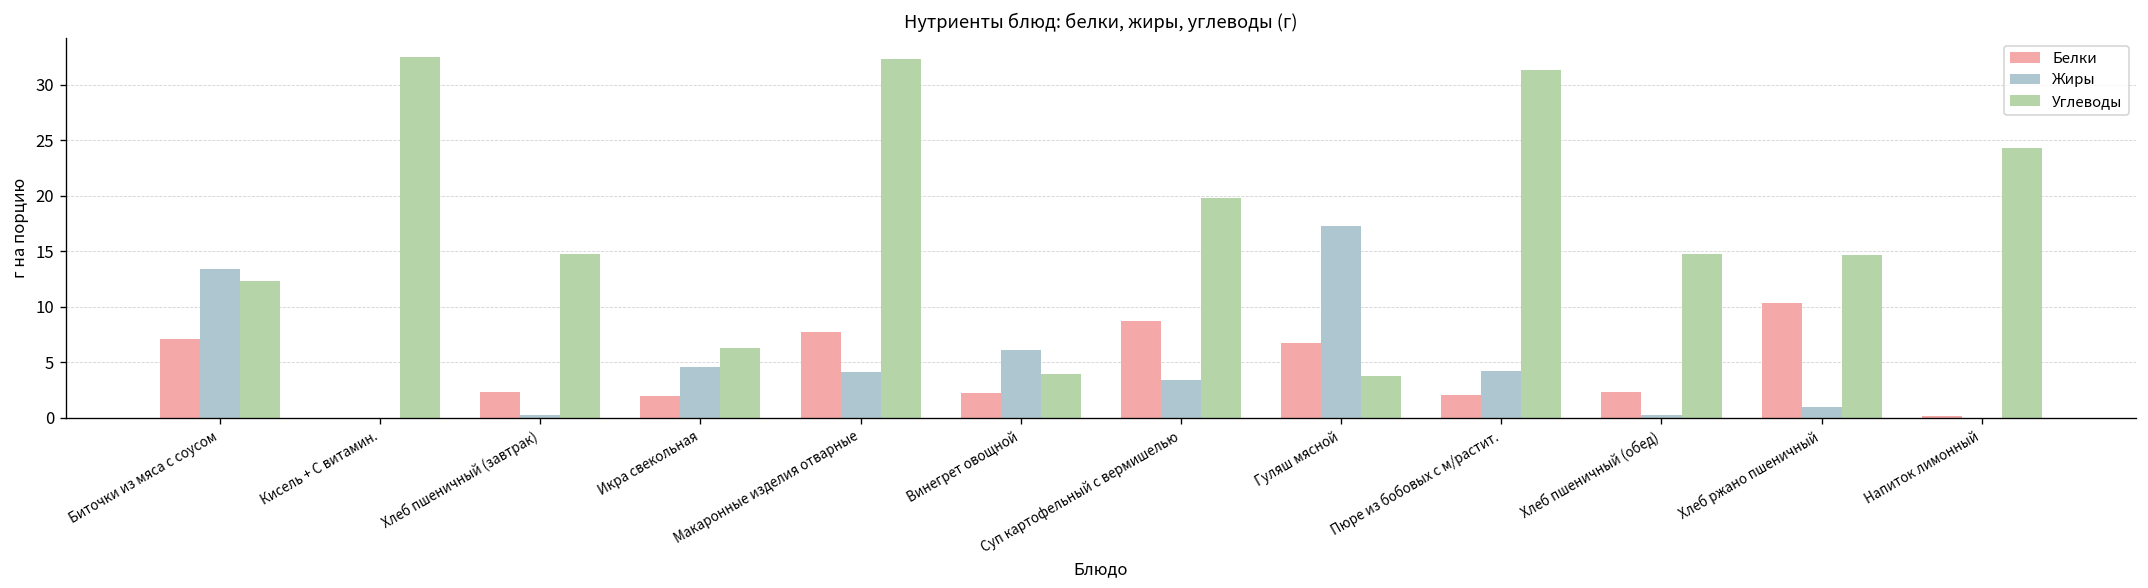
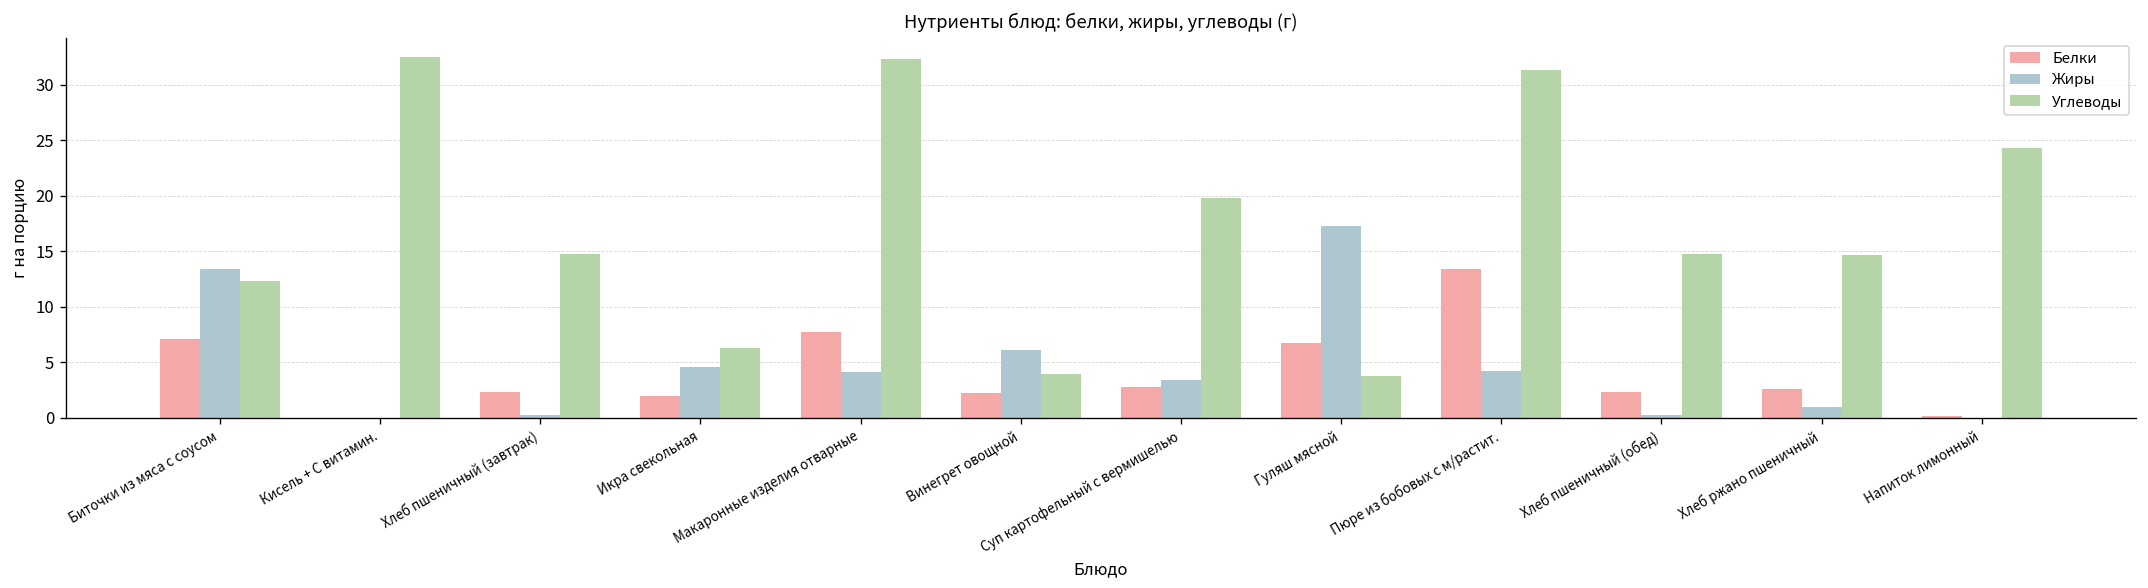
  {
    "Белки": {
      "Биточки из мяса с соусом": 7,
      "Кисель + С витамин.": 0,
      "Хлеб пшеничный (завтрак)": 2,
      "Икра свекольная": 2,
      "Макаронные изделия отварные": 8,
      "Винегрет овощной": 2,
-     "Суп картофельный с вермишелью": 9,
+     "Суп картофельный с вермишелью": 3,
      "Гуляш мясной": 7,
-     "Пюре из бобовых с м/растит.": 2,
+     "Пюре из бобовых с м/растит.": 13,
      "Хлеб пшеничный (обед)": 2,
-     "Хлеб ржано пшеничный": 10
+     "Хлеб ржано пшеничный": 3
    }
  }
